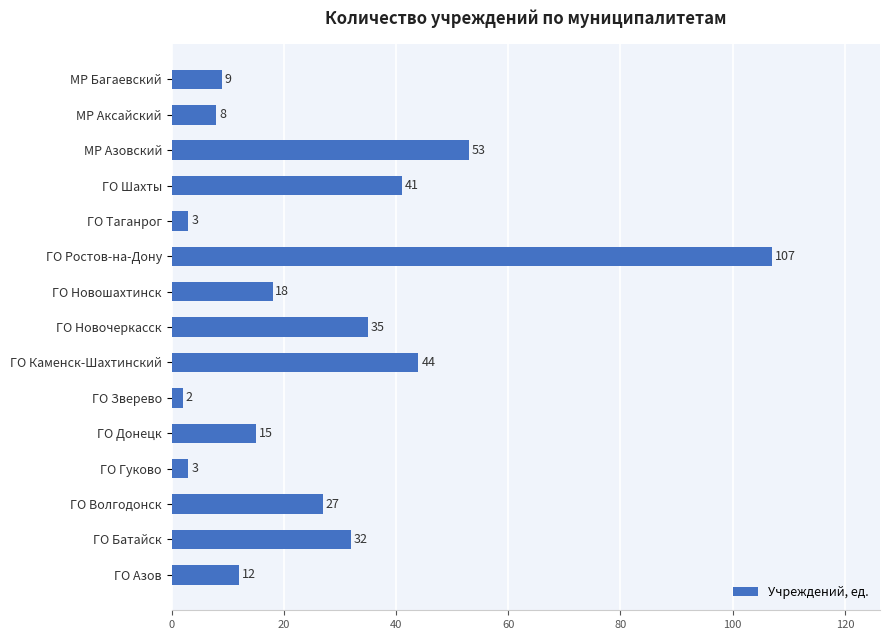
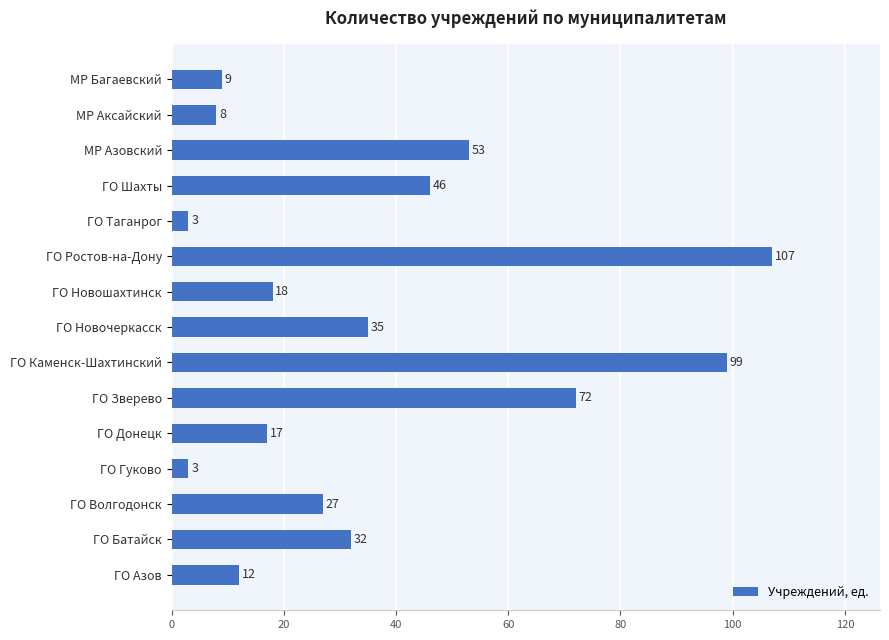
  {
    "МР Багаевский": 9,
    "МР Аксайский": 8,
    "МР Азовский": 53,
-   "ГО Шахты": 41,
+   "ГО Шахты": 46,
    "ГО Таганрог": 3,
    "ГО Ростов-на-Дону": 107,
    "ГО Новошахтинск": 18,
    "ГО Новочеркасск": 35,
-   "ГО Каменск-Шахтинский": 44,
-   "ГО Зверево": 2,
-   "ГО Донецк": 15,
+   "ГО Каменск-Шахтинский": 99,
+   "ГО Зверево": 72,
+   "ГО Донецк": 17,
    "ГО Гуково": 3,
    "ГО Волгодонск": 27,
    "ГО Батайск": 32,
    "ГО Азов": 12
  }
